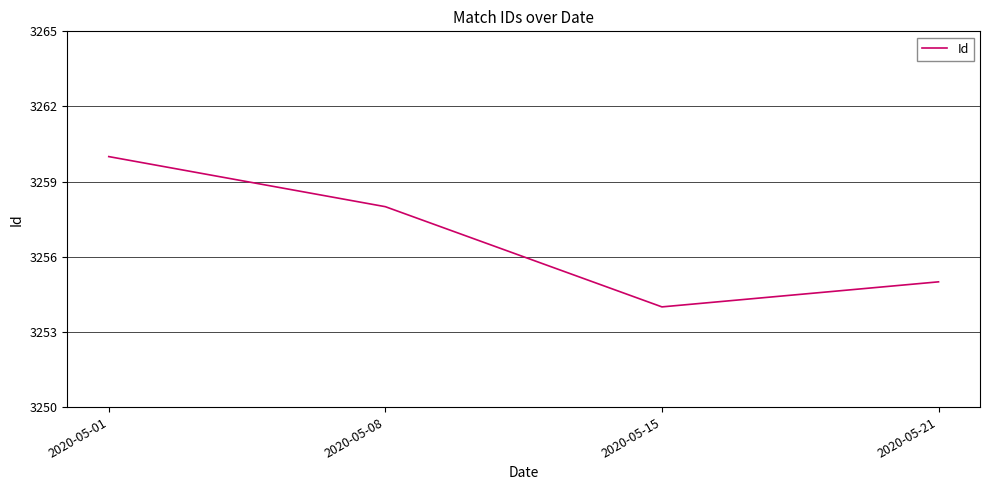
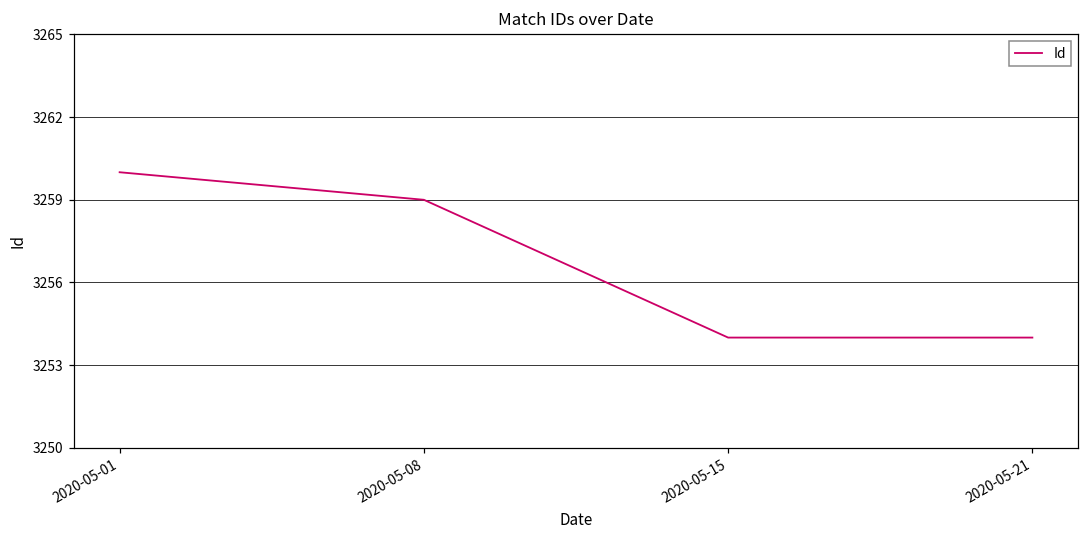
  {
    "2020-05-01": 3260,
-   "2020-05-08": 3258,
+   "2020-05-08": 3259,
    "2020-05-15": 3254,
-   "2020-05-21": 3255
+   "2020-05-21": 3254
  }
